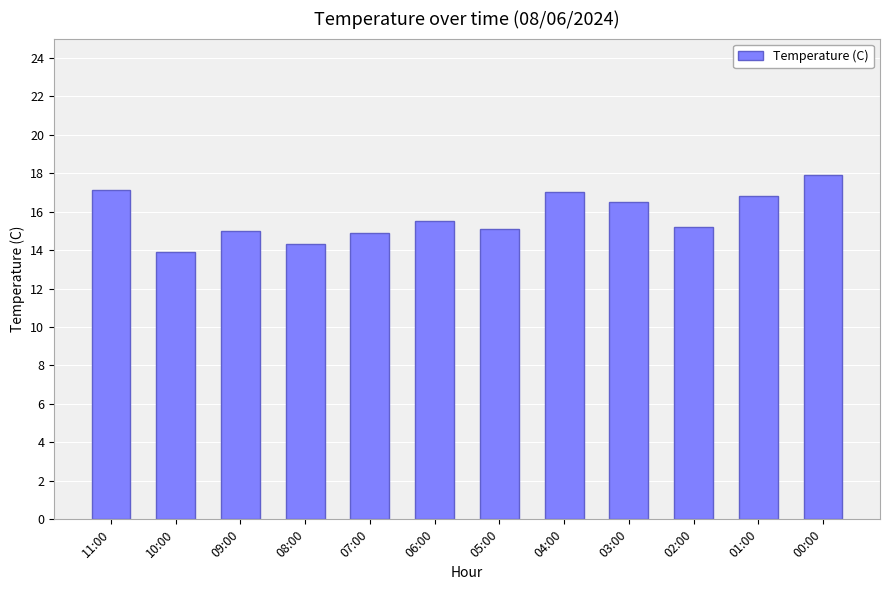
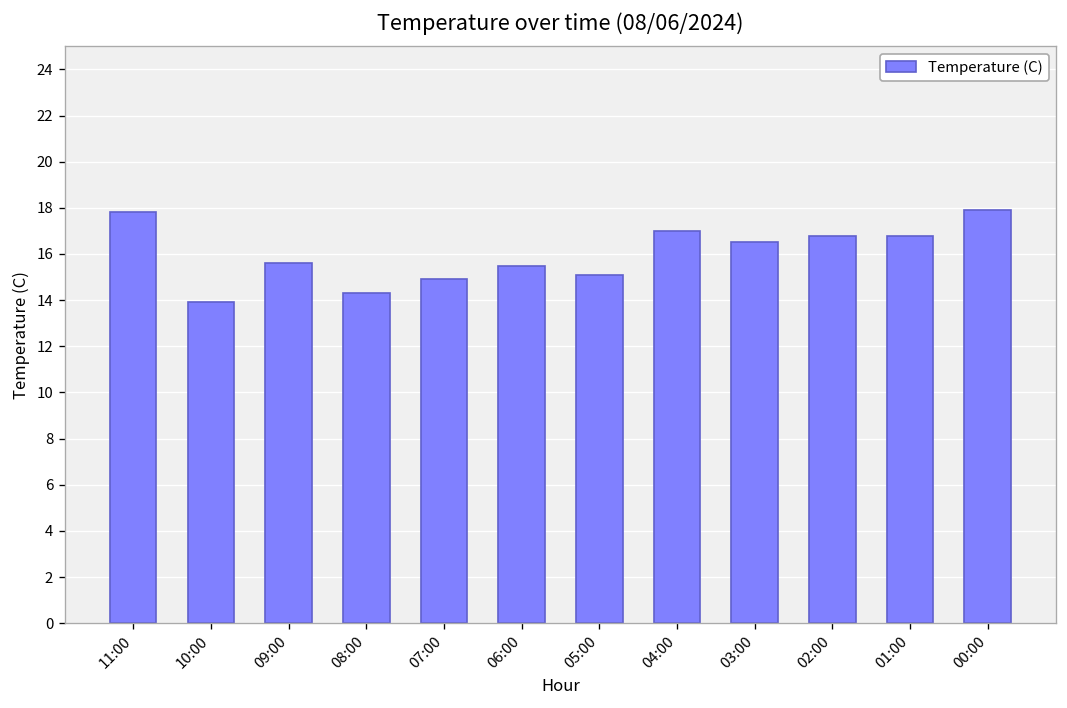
  {
-   "11:00": 17.1,
+   "11:00": 17.8,
    "10:00": 13.9,
-   "09:00": 15.0,
+   "09:00": 15.6,
    "08:00": 14.3,
    "07:00": 14.9,
    "06:00": 15.5,
    "05:00": 15.1,
    "04:00": 17.0,
    "03:00": 16.5,
-   "02:00": 15.2,
+   "02:00": 16.8,
    "01:00": 16.8,
    "00:00": 17.9
  }
